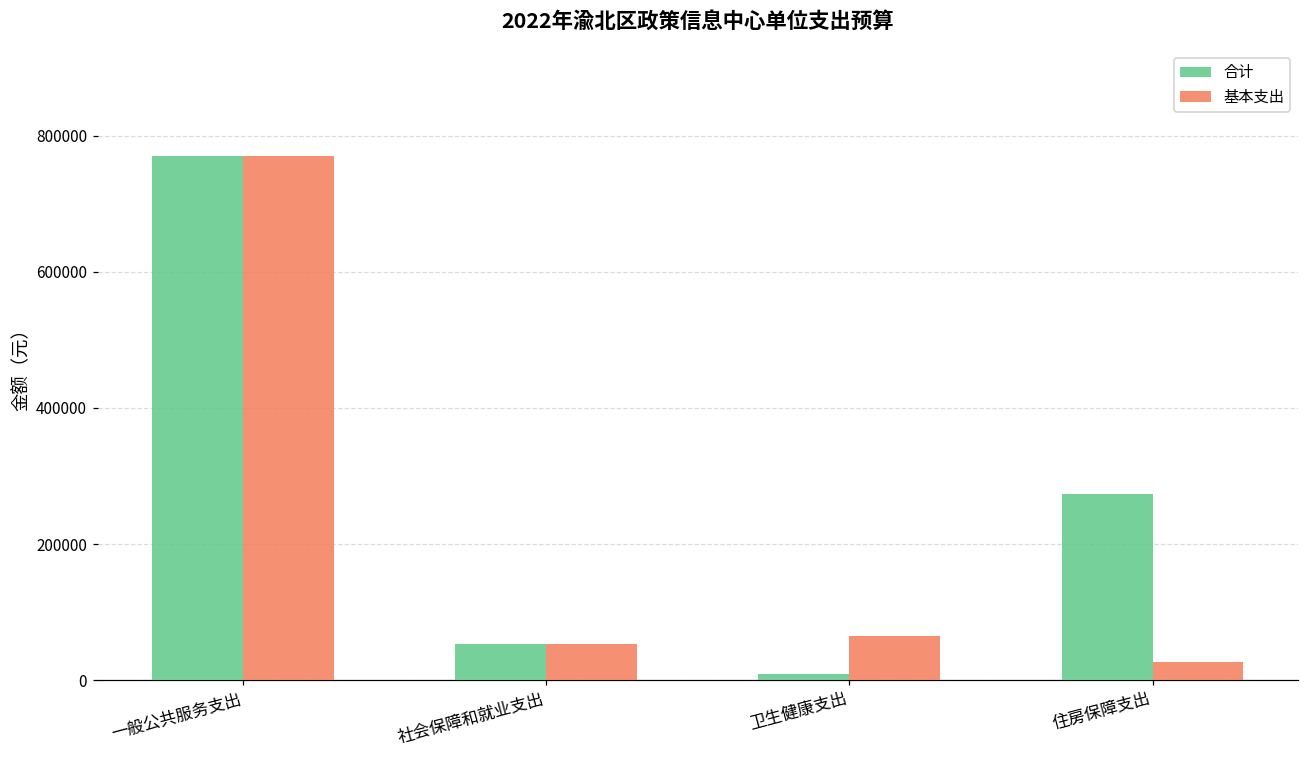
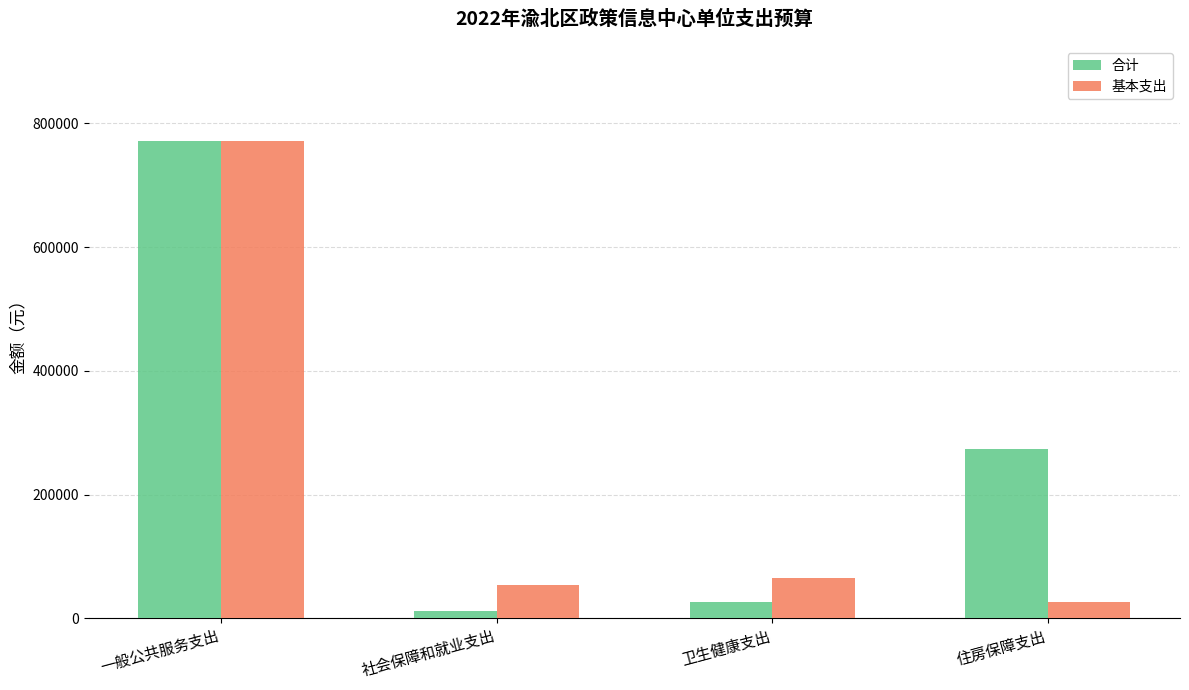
  {
    "合计": {
      "一般公共服务支出": 770000,
-     "社会保障和就业支出": 50000,
-     "卫生健康支出": 10000,
+     "社会保障和就业支出": 10000,
+     "卫生健康支出": 30000,
      "住房保障支出": 270000
    },
    "基本支出": {
      "一般公共服务支出": 770000,
      "社会保障和就业支出": 50000,
      "卫生健康支出": 60000,
      "住房保障支出": 30000
    }
  }
